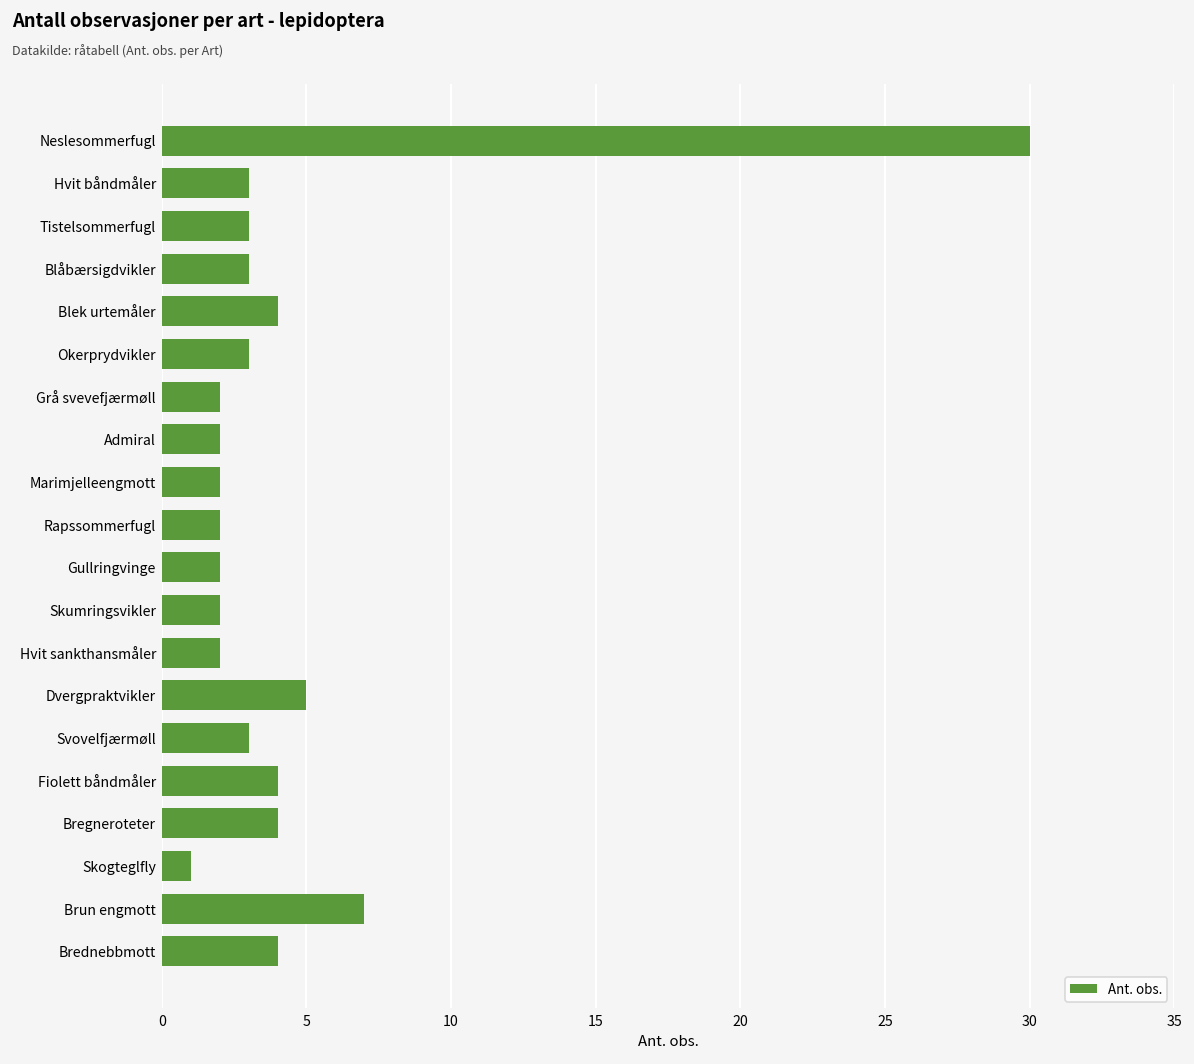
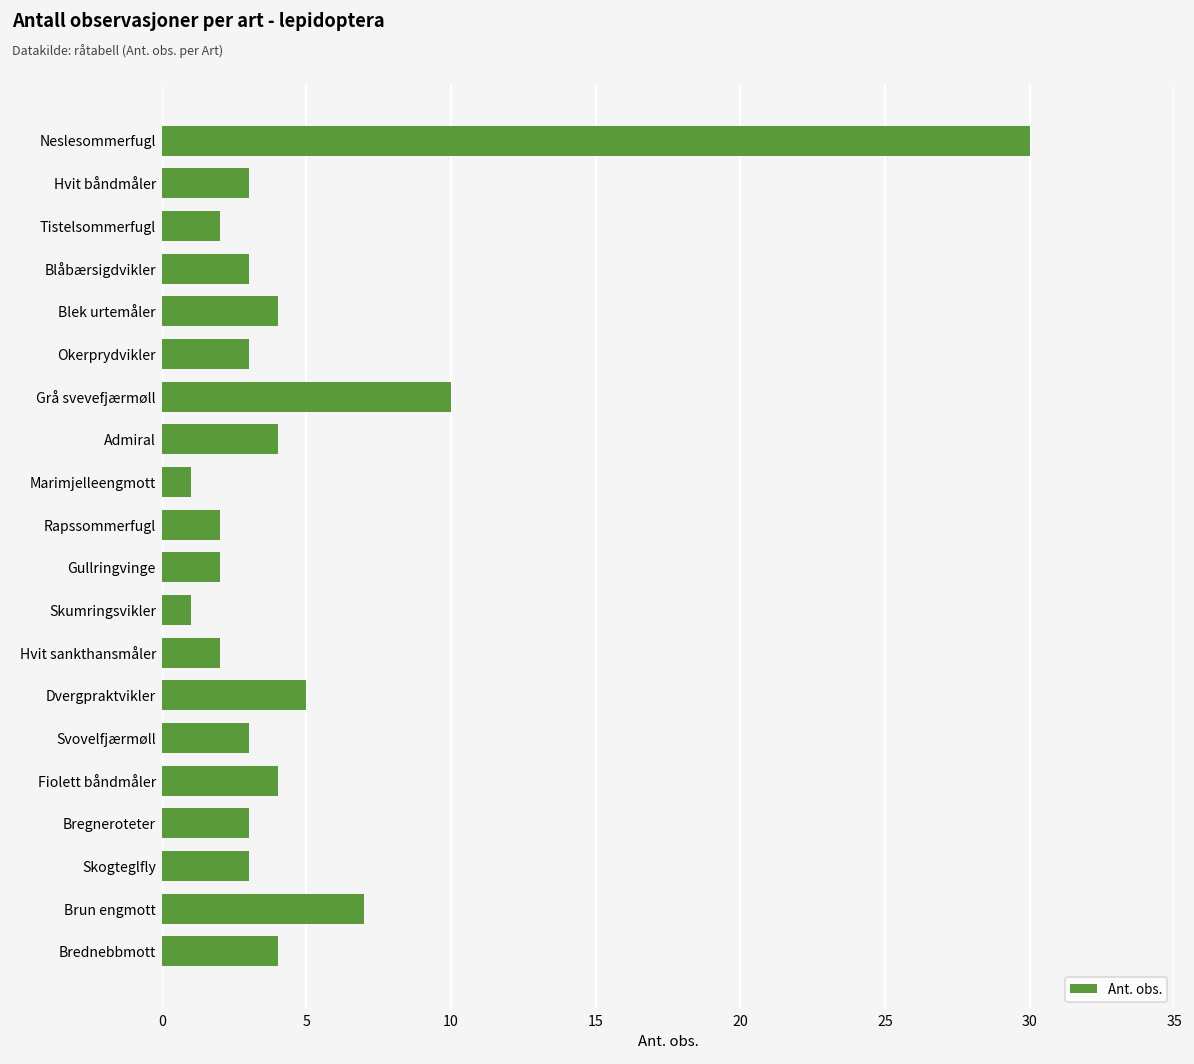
  {
    "Neslesommerfugl": 30,
    "Hvit båndmåler": 3,
-   "Tistelsommerfugl": 3,
+   "Tistelsommerfugl": 2,
    "Blåbærsigdvikler": 3,
    "Blek urtemåler": 4,
    "Okerprydvikler": 3,
-   "Grå svevefjærmøll": 2,
-   "Admiral": 2,
-   "Marimjelleengmott": 2,
+   "Grå svevefjærmøll": 10,
+   "Admiral": 4,
+   "Marimjelleengmott": 1,
    "Rapssommerfugl": 2,
    "Gullringvinge": 2,
-   "Skumringsvikler": 2,
+   "Skumringsvikler": 1,
    "Hvit sankthansmåler": 2,
    "Dvergpraktvikler": 5,
    "Svovelfjærmøll": 3,
    "Fiolett båndmåler": 4,
-   "Bregneroteter": 4,
-   "Skogteglfly": 1,
+   "Bregneroteter": 3,
+   "Skogteglfly": 3,
    "Brun engmott": 7,
    "Brednebbmott": 4
  }
